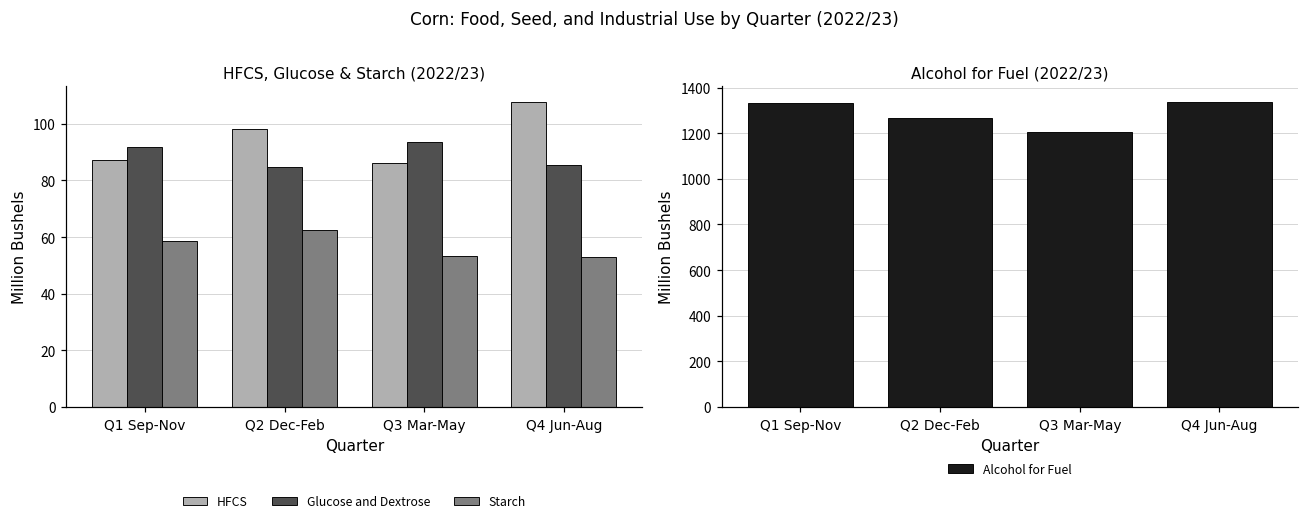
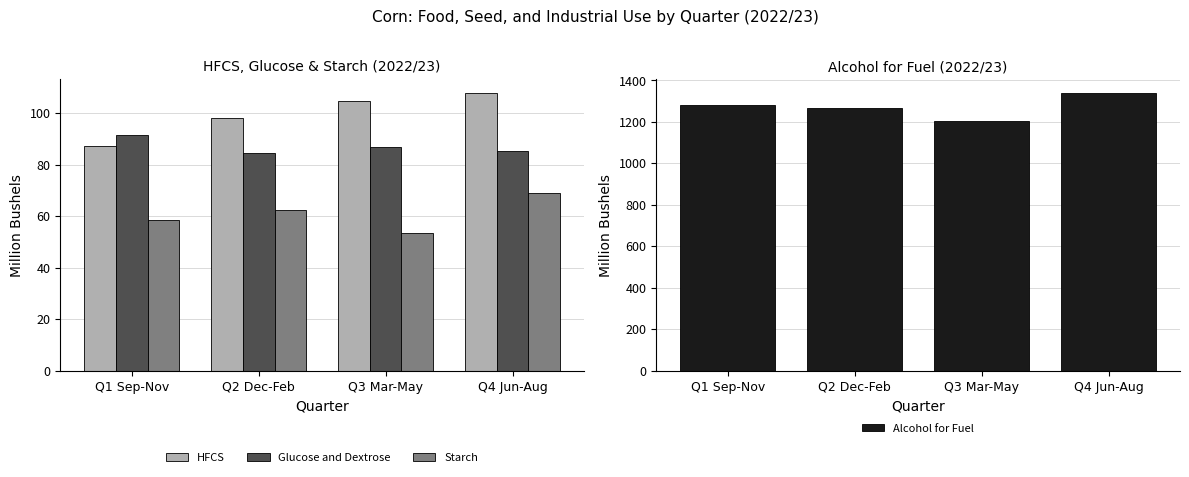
  {
    "HFCS, Glucose & Starch (2022/23)": {
      "HFCS": {
        "Q1 Sep-Nov": 87,
        "Q2 Dec-Feb": 98,
-       "Q3 Mar-May": 86,
+       "Q3 Mar-May": 105,
        "Q4 Jun-Aug": 108
      },
      "Glucose and Dextrose": {
        "Q1 Sep-Nov": 92,
        "Q2 Dec-Feb": 85,
-       "Q3 Mar-May": 94,
+       "Q3 Mar-May": 87,
        "Q4 Jun-Aug": 85
      },
      "Starch": {
        "Q1 Sep-Nov": 59,
        "Q2 Dec-Feb": 63,
        "Q3 Mar-May": 53,
-       "Q4 Jun-Aug": 53
+       "Q4 Jun-Aug": 69
      }
    },
    "Alcohol for Fuel (2022/23)": {
-     "Q1 Sep-Nov": 1330,
+     "Q1 Sep-Nov": 1280,
      "Q2 Dec-Feb": 1270,
      "Q3 Mar-May": 1200,
      "Q4 Jun-Aug": 1340
    }
  }
